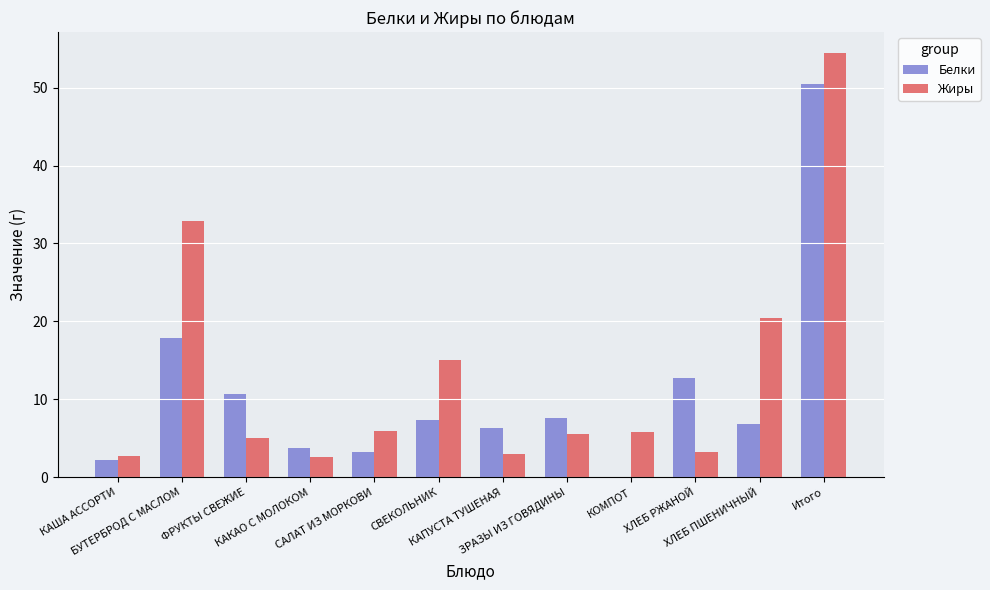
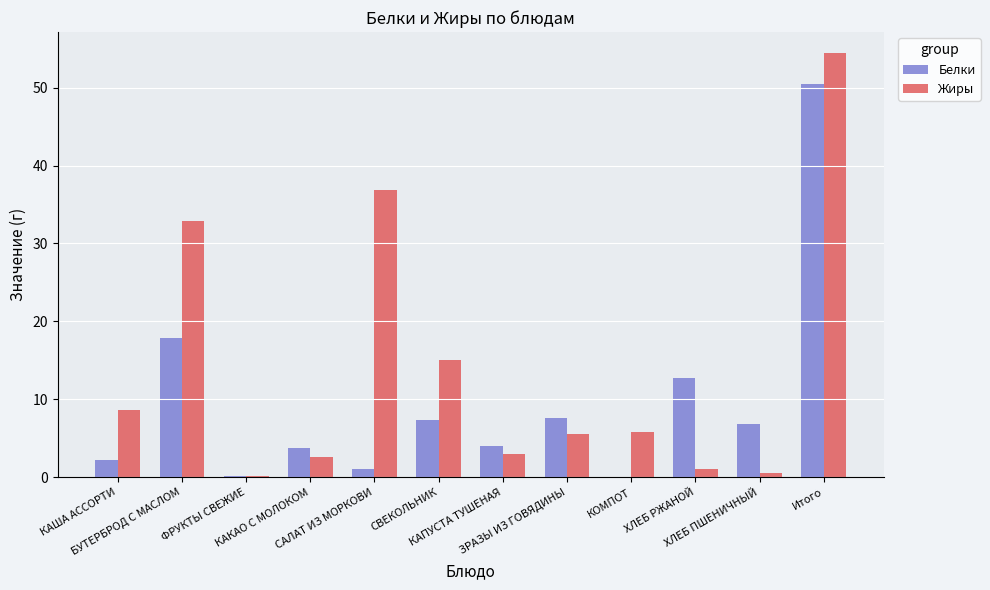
  {
    "Белки": {
      "КАША АССОРТИ": 2,
      "БУТЕРБРОД С МАСЛОМ": 18,
-     "ФРУКТЫ СВЕЖИЕ": 11,
+     "ФРУКТЫ СВЕЖИЕ": 0,
      "КАКАО С МОЛОКОМ": 4,
-     "САЛАТ ИЗ МОРКОВИ": 3,
+     "САЛАТ ИЗ МОРКОВИ": 1,
      "СВЕКОЛЬНИК": 7,
-     "КАПУСТА ТУШЕНАЯ": 6,
+     "КАПУСТА ТУШЕНАЯ": 4,
      "ЗРАЗЫ ИЗ ГОВЯДИНЫ": 8,
      "КОМПОТ": 0,
      "ХЛЕБ РЖАНОЙ": 13,
      "ХЛЕБ ПШЕНИЧНЫЙ": 7,
      "Итого": 50
    },
    "Жиры": {
-     "КАША АССОРТИ": 3,
+     "КАША АССОРТИ": 9,
      "БУТЕРБРОД С МАСЛОМ": 33,
-     "ФРУКТЫ СВЕЖИЕ": 5,
+     "ФРУКТЫ СВЕЖИЕ": 0,
      "КАКАО С МОЛОКОМ": 3,
-     "САЛАТ ИЗ МОРКОВИ": 6,
+     "САЛАТ ИЗ МОРКОВИ": 37,
      "СВЕКОЛЬНИК": 15,
      "КАПУСТА ТУШЕНАЯ": 3,
      "ЗРАЗЫ ИЗ ГОВЯДИНЫ": 6,
      "КОМПОТ": 6,
-     "ХЛЕБ РЖАНОЙ": 3,
-     "ХЛЕБ ПШЕНИЧНЫЙ": 21,
+     "ХЛЕБ РЖАНОЙ": 1,
+     "ХЛЕБ ПШЕНИЧНЫЙ": 1,
      "Итого": 54
    }
  }
